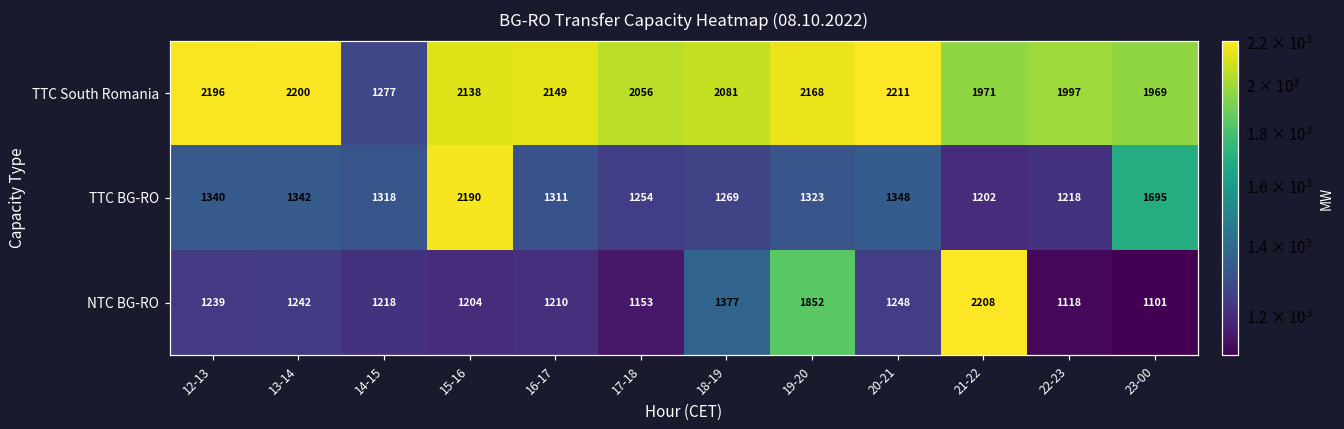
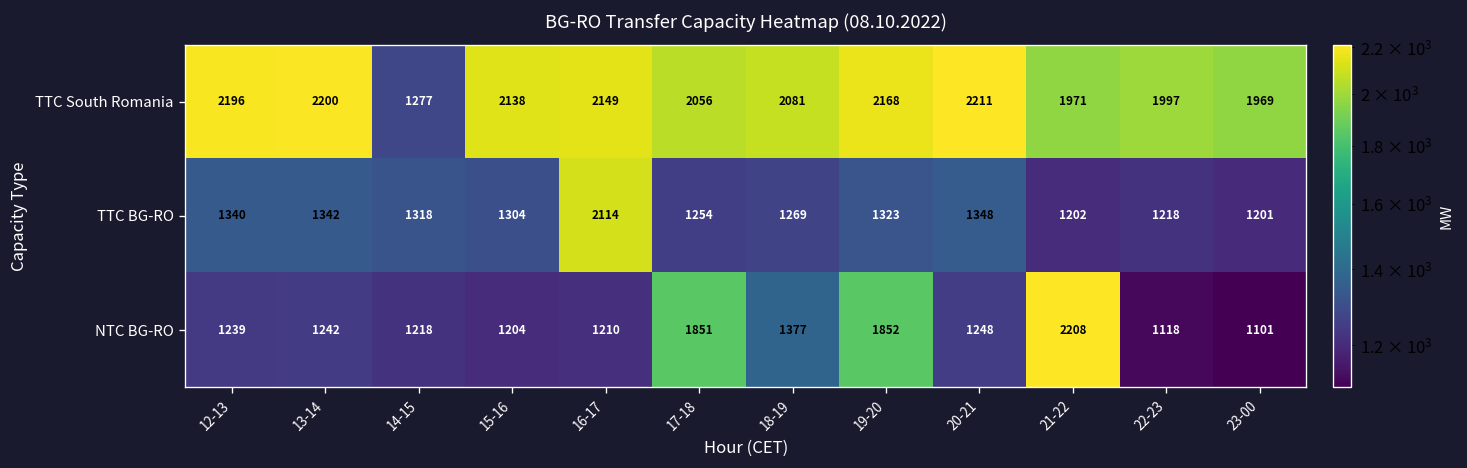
  {
    "TTC South Romania": {
      "12-13": 2196,
      "13-14": 2200,
      "14-15": 1277,
      "15-16": 2138,
      "16-17": 2149,
      "17-18": 2056,
      "18-19": 2081,
      "19-20": 2168,
      "20-21": 2211,
      "21-22": 1971,
      "22-23": 1997,
      "23-00": 1969
    },
    "TTC BG-RO": {
      "12-13": 1340,
      "13-14": 1342,
      "14-15": 1318,
-     "15-16": 2190,
-     "16-17": 1311,
+     "15-16": 1304,
+     "16-17": 2114,
      "17-18": 1254,
      "18-19": 1269,
      "19-20": 1323,
      "20-21": 1348,
      "21-22": 1202,
      "22-23": 1218,
-     "23-00": 1695
+     "23-00": 1201
    },
    "NTC BG-RO": {
      "12-13": 1239,
      "13-14": 1242,
      "14-15": 1218,
      "15-16": 1204,
      "16-17": 1210,
-     "17-18": 1153,
+     "17-18": 1851,
      "18-19": 1377,
      "19-20": 1852,
      "20-21": 1248,
      "21-22": 2208,
      "22-23": 1118,
      "23-00": 1101
    }
  }
